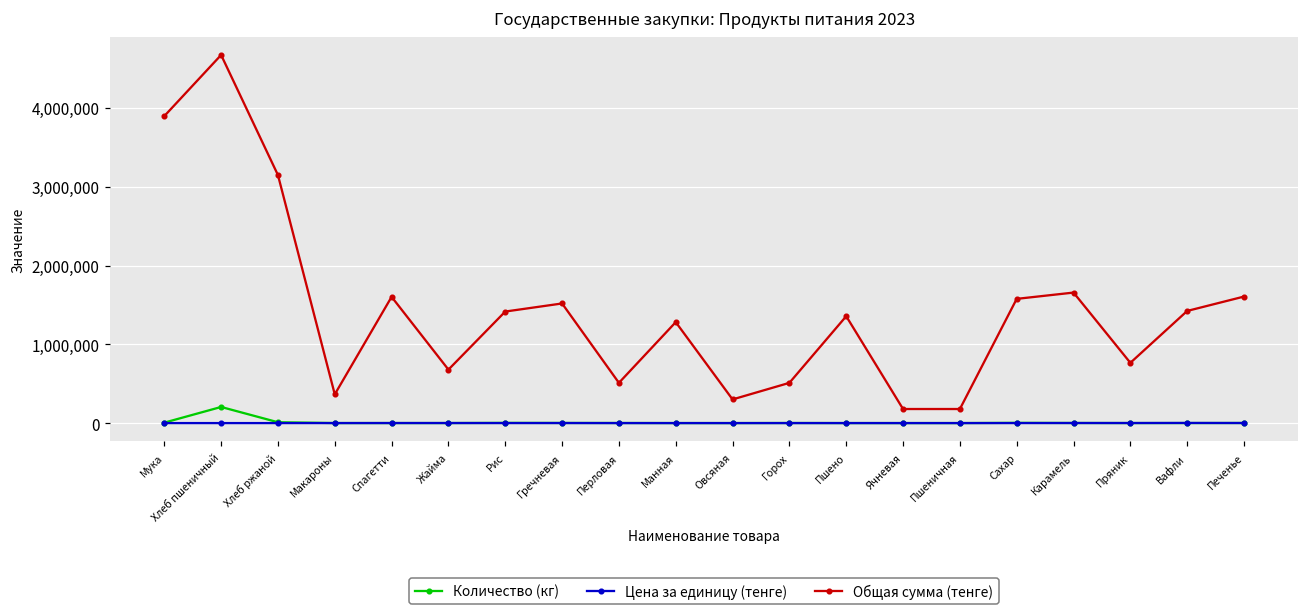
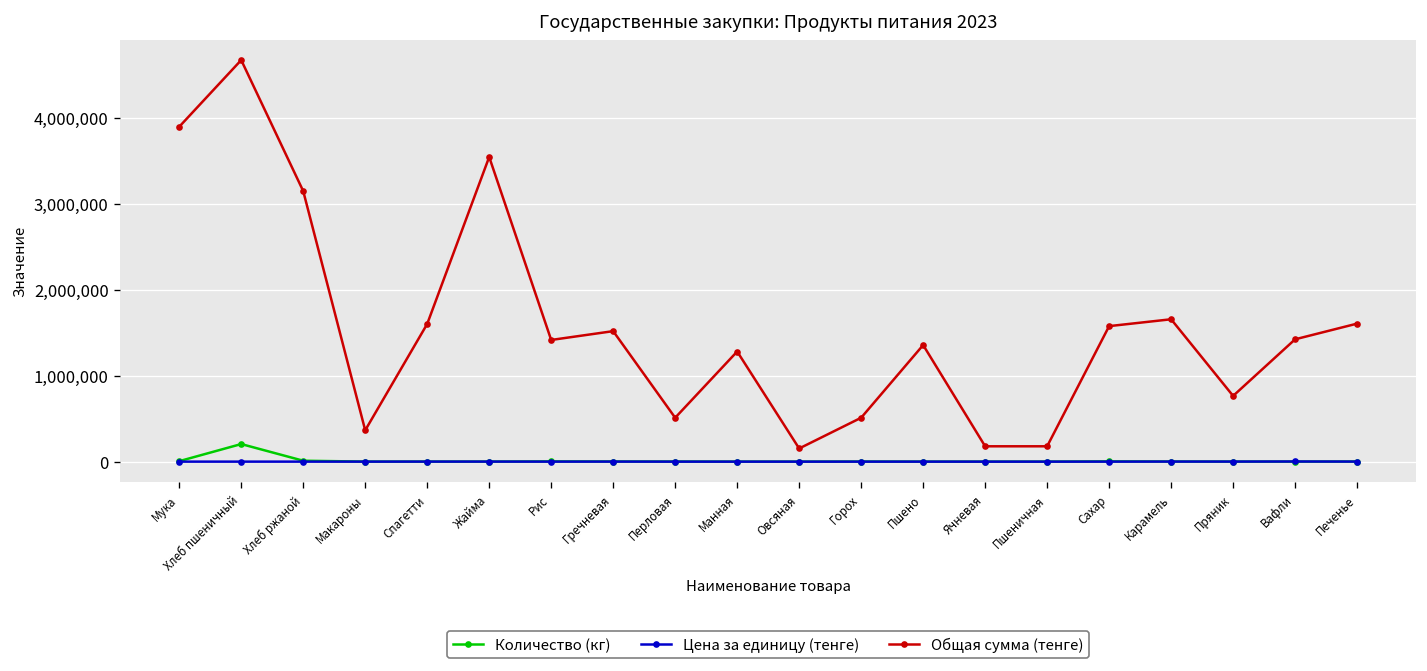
  {
    "Количество (кг)": {
      "Хлеб пшеничный": "200,000"
    },
    "Цена за единицу (тенге)": {
      "Хлеб пшеничный": "0"
    },
    "Общая сумма (тенге)": {
      "Мука": "3,900,000",
      "Хлеб пшеничный": "4,700,000",
      "Хлеб ржаной": "3,100,000",
      "Макароны": "400,000",
      "Спагетти": "1,600,000",
-     "Жайма": "700,000",
+     "Жайма": "3,500,000",
      "Рис": "1,400,000",
      "Гречневая": "1,500,000",
      "Перловая": "500,000",
      "Манная": "1,300,000",
-     "Овсяная": "300,000",
+     "Овсяная": "200,000",
      "Горох": "500,000",
      "Пшено": "1,400,000",
      "Ячневая": "200,000",
      "Пшеничная": "200,000",
      "Сахар": "1,600,000",
      "Карамель": "1,700,000",
      "Пряник": "800,000",
      "Вафли": "1,400,000",
      "Печенье": "1,600,000"
    }
  }
